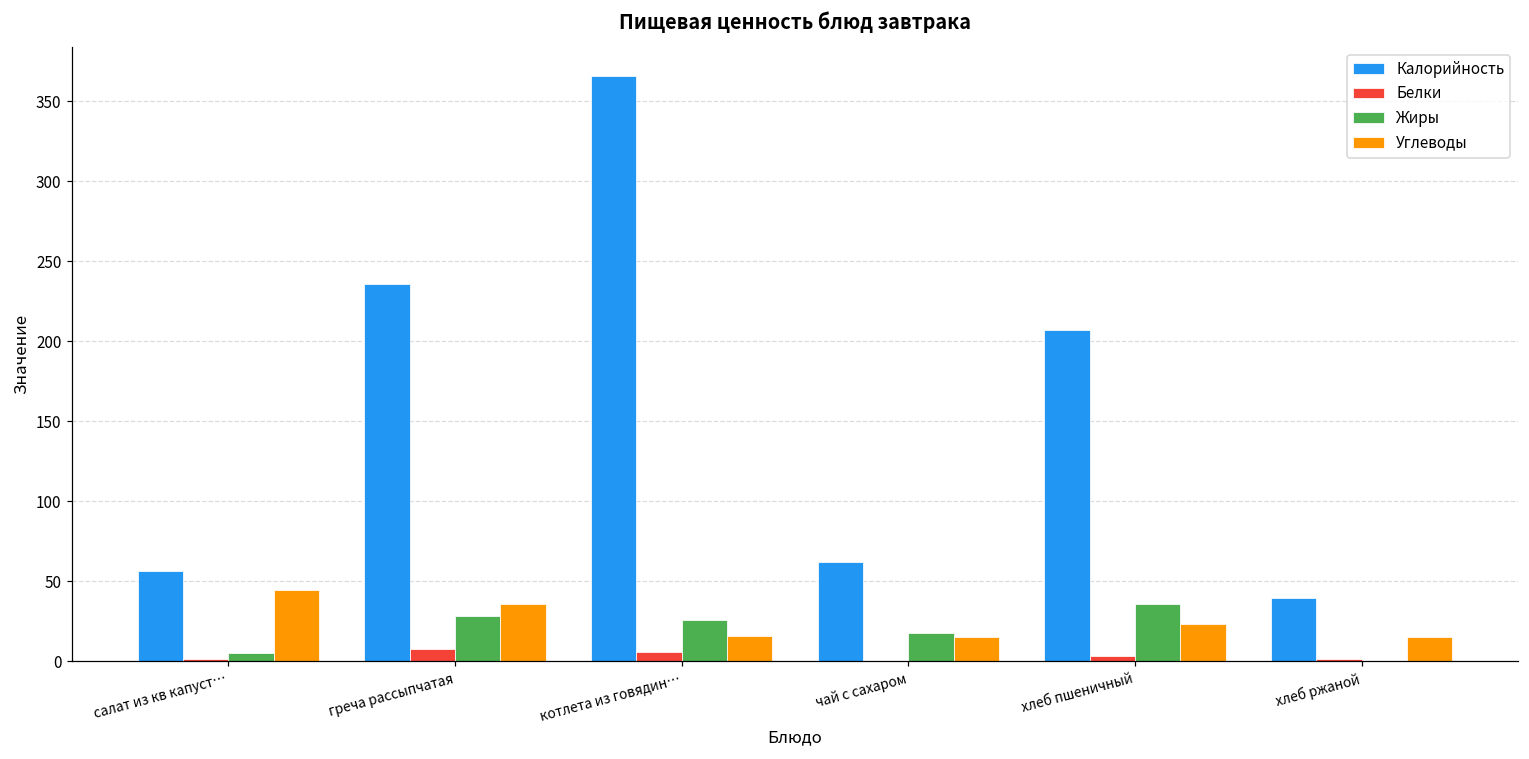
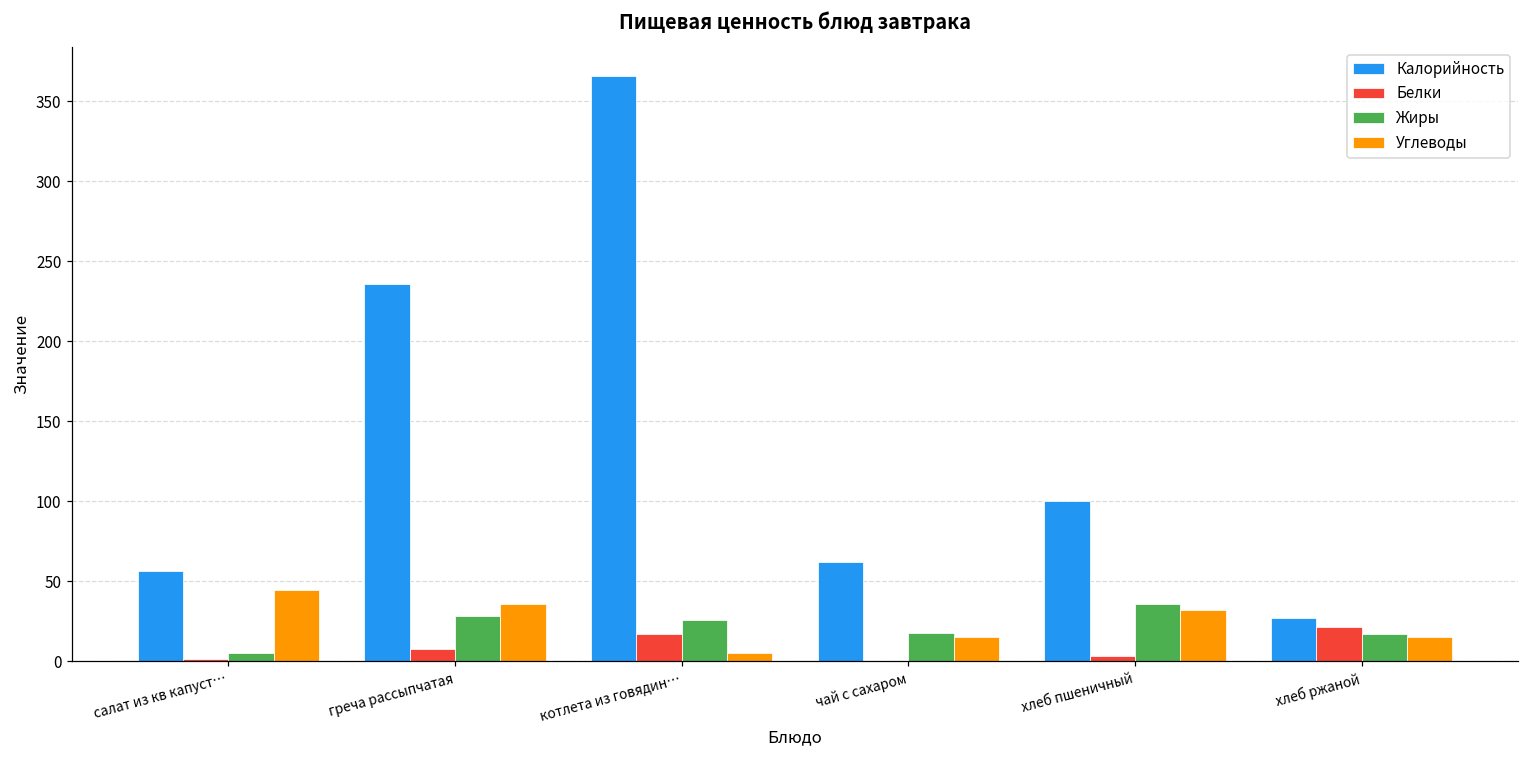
  {
    "Калорийность": {
      "салат из кв капуст…": 57,
      "греча рассыпчатая": 236,
      "котлета из говядин…": 366,
      "чай с сахаром": 62,
-     "хлеб пшеничный": 207,
-     "хлеб ржаной": 40
+     "хлеб пшеничный": 100,
+     "хлеб ржаной": 27
    },
    "Белки": {
      "греча рассыпчатая": 7,
-     "котлета из говядин…": 6,
+     "котлета из говядин…": 17,
      "хлеб пшеничный": 3,
-     "хлеб ржаной": 1
+     "хлеб ржаной": 22
    },
    "Жиры": {
      "салат из кв капуст…": 5,
      "греча рассыпчатая": 28,
      "котлета из говядин…": 26,
      "чай с сахаром": 18,
      "хлеб пшеничный": 36,
-     "хлеб ржаной": 0
+     "хлеб ржаной": 17
    },
    "Углеводы": {
      "салат из кв капуст…": 45,
      "греча рассыпчатая": 36,
-     "котлета из говядин…": 16,
+     "котлета из говядин…": 5,
      "чай с сахаром": 15,
-     "хлеб пшеничный": 23,
+     "хлеб пшеничный": 32,
      "хлеб ржаной": 15
    }
  }
